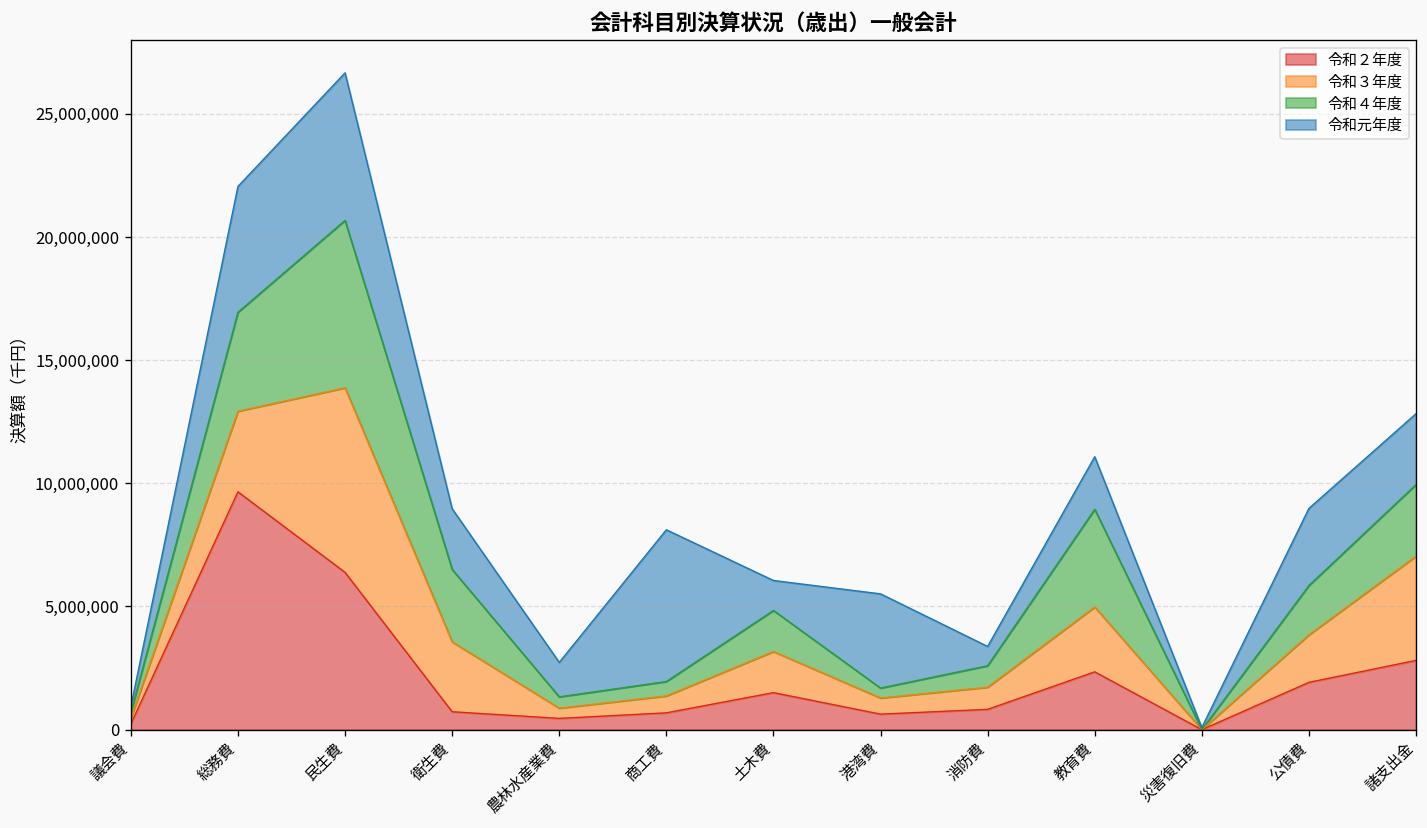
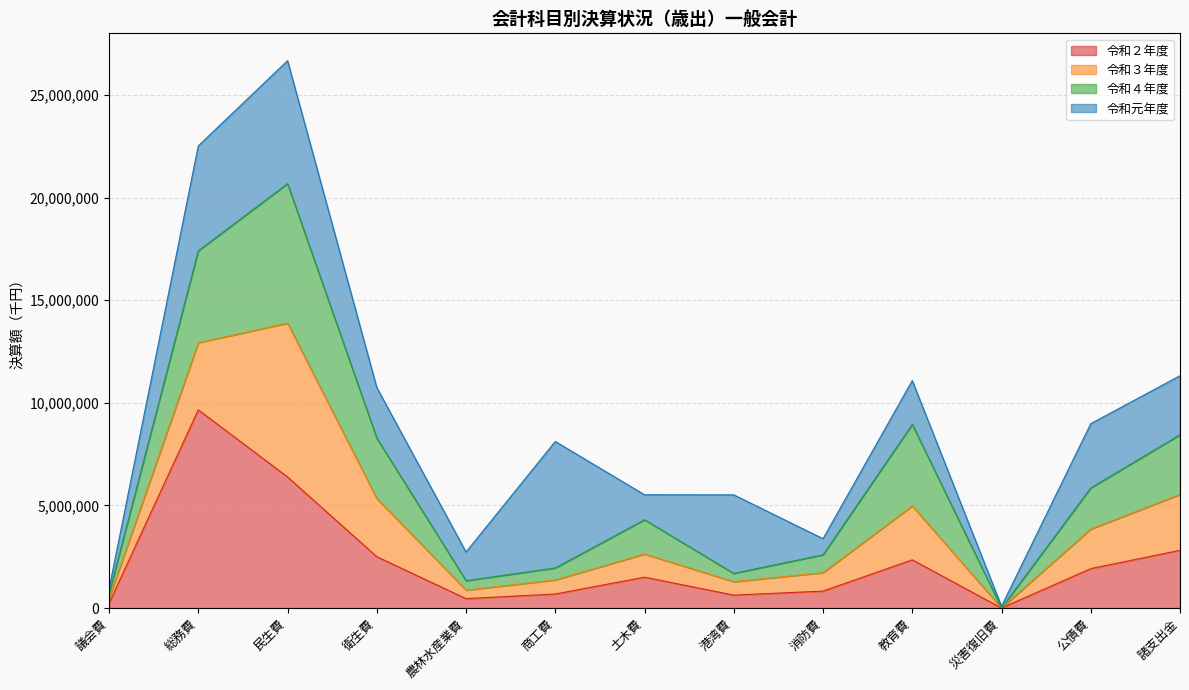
  {
    "令和２年度": {
      "議会費": "200,000",
      "総務費": "9,700,000",
      "民生費": "6,400,000",
-     "衛生費": "700,000",
+     "衛生費": "2,500,000",
      "農林水産業費": "500,000",
      "商工費": "700,000",
      "土木費": "1,500,000",
      "港湾費": "600,000",
      "消防費": "800,000",
      "教育費": "2,300,000",
      "公債費": "1,900,000",
      "諸支出金": "2,800,000"
    },
    "令和３年度": {
      "議会費": "200,000",
      "総務費": "3,300,000",
      "民生費": "7,500,000",
      "衛生費": "2,800,000",
      "農林水産業費": "400,000",
      "商工費": "700,000",
-     "土木費": "1,700,000",
+     "土木費": "1,100,000",
      "港湾費": "700,000",
      "消防費": "900,000",
      "教育費": "2,600,000",
      "公債費": "1,900,000",
-     "諸支出金": "4,200,000"
+     "諸支出金": "2,700,000"
    },
    "令和４年度": {
      "議会費": "200,000",
-     "総務費": "4,000,000",
+     "総務費": "4,500,000",
      "民生費": "6,800,000",
      "衛生費": "2,900,000",
      "農林水産業費": "500,000",
      "商工費": "600,000",
      "土木費": "1,700,000",
      "港湾費": "400,000",
      "消防費": "900,000",
      "教育費": "4,000,000",
      "公債費": "2,000,000",
      "諸支出金": "2,900,000"
    },
    "令和元年度": {
      "議会費": "200,000",
      "総務費": "5,100,000",
      "民生費": "6,000,000",
      "衛生費": "2,500,000",
      "農林水産業費": "1,400,000",
      "商工費": "6,200,000",
      "土木費": "1,200,000",
      "港湾費": "3,800,000",
      "消防費": "800,000",
      "教育費": "2,100,000",
      "公債費": "3,100,000",
      "諸支出金": "2,900,000"
    }
  }
